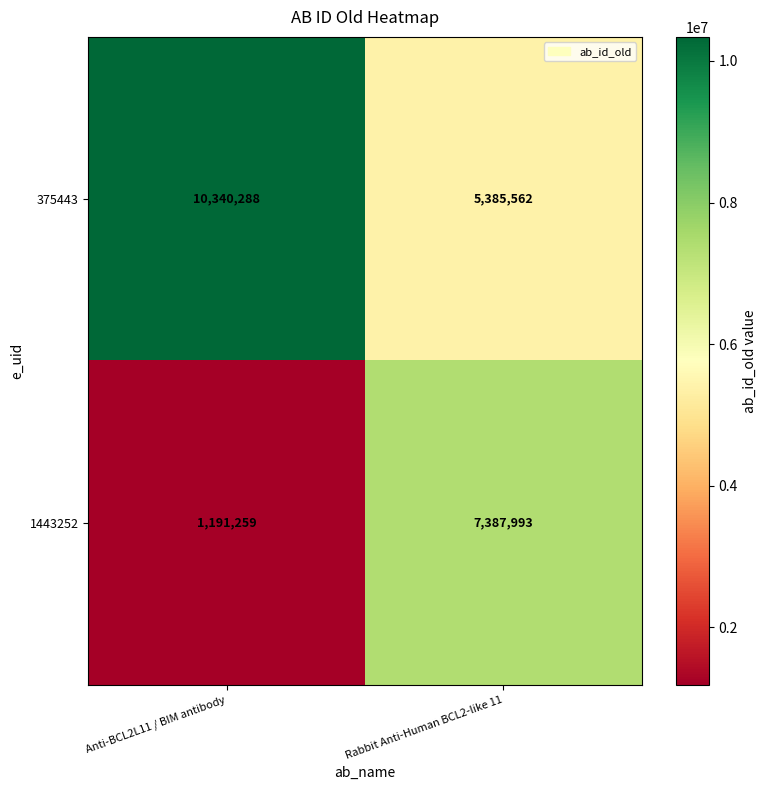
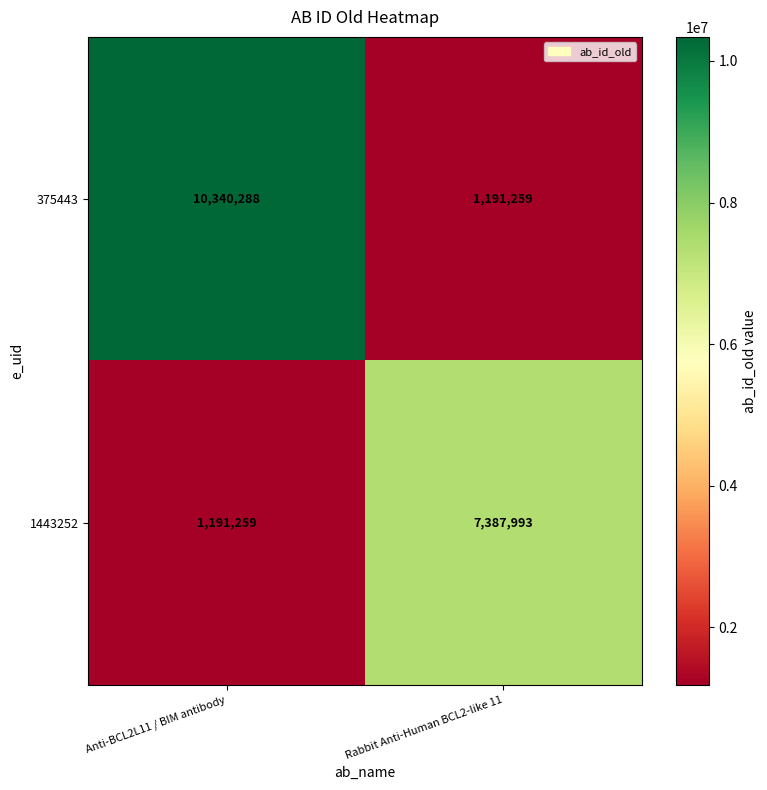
  {
    "375443": {
      "Anti-BCL2L11 / BIM antibody": "10,340,288",
-     "Rabbit Anti-Human BCL2-like 11": "5,385,562"
+     "Rabbit Anti-Human BCL2-like 11": "1,191,259"
    },
    "1443252": {
      "Anti-BCL2L11 / BIM antibody": "1,191,259",
      "Rabbit Anti-Human BCL2-like 11": "7,387,993"
    }
  }
